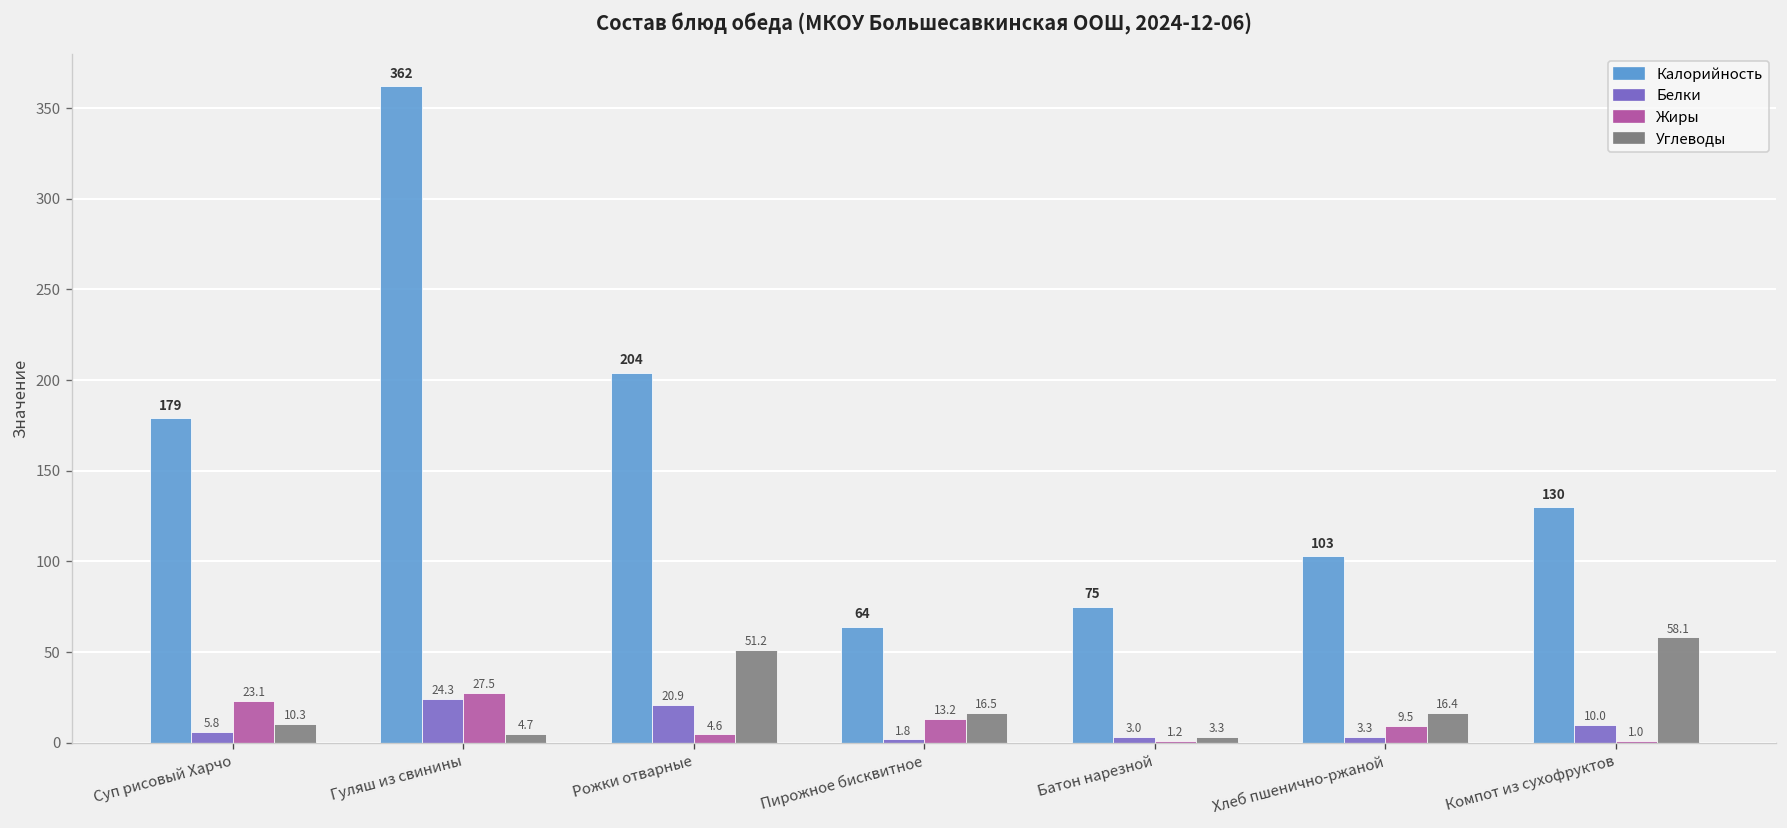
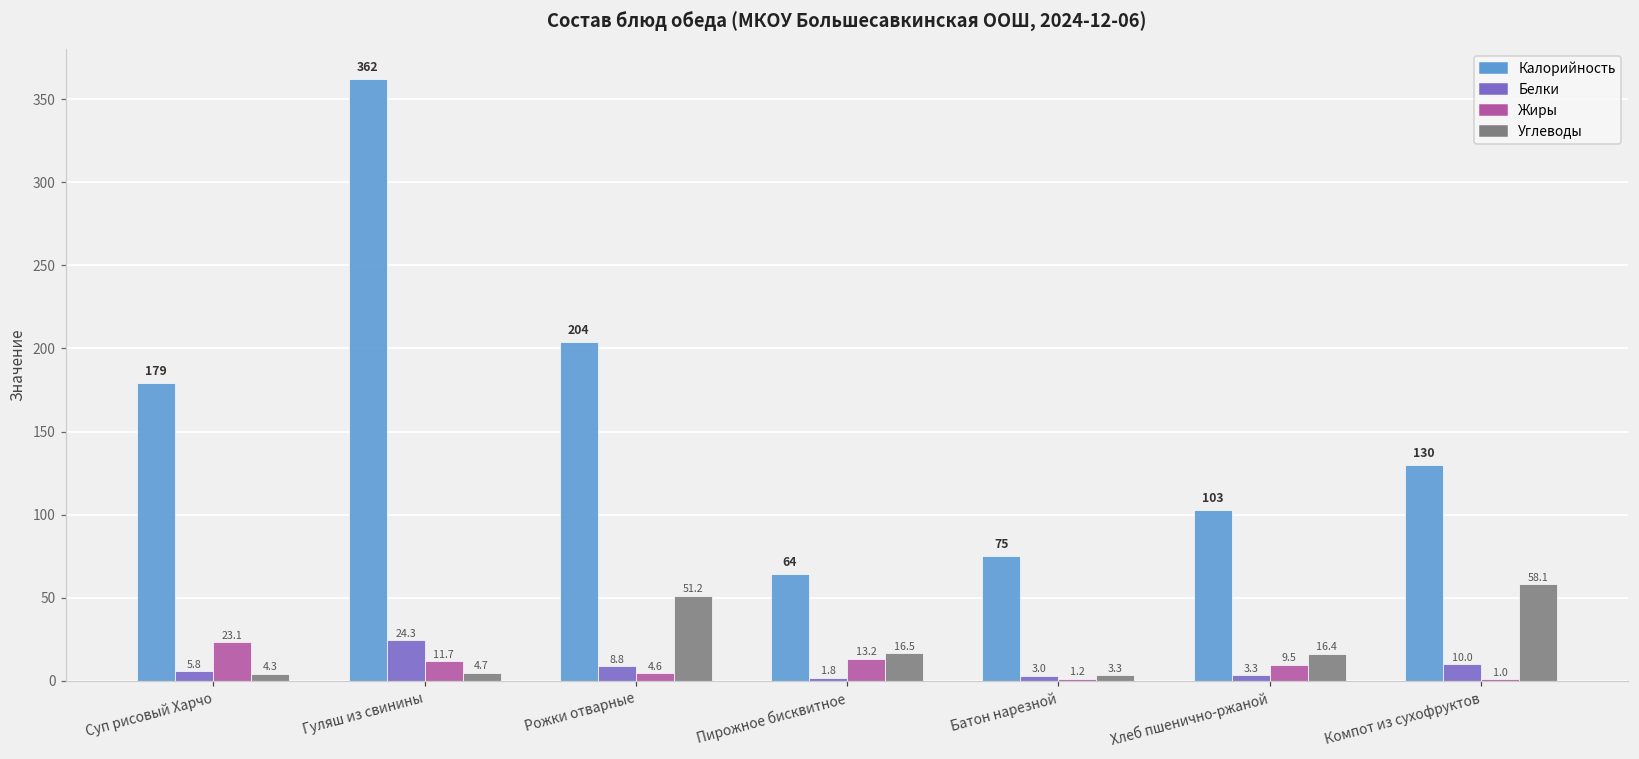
  {
    "Калорийность": {
      "Суп рисовый Харчо": 179,
      "Гуляш из свинины": 362,
      "Рожки отварные": 204,
      "Пирожное бисквитное": 64,
      "Батон нарезной": 75,
      "Хлеб пшенично-ржаной": 103,
      "Компот из сухофруктов": 130
    },
    "Белки": {
      "Суп рисовый Харчо": 5.8,
      "Гуляш из свинины": 24.3,
-     "Рожки отварные": 20.9,
+     "Рожки отварные": 8.8,
      "Пирожное бисквитное": 1.8,
      "Батон нарезной": 3.0,
      "Хлеб пшенично-ржаной": 3.3,
      "Компот из сухофруктов": 10.0
    },
    "Жиры": {
      "Суп рисовый Харчо": 23.1,
-     "Гуляш из свинины": 27.5,
+     "Гуляш из свинины": 11.7,
      "Рожки отварные": 4.6,
      "Пирожное бисквитное": 13.2,
      "Батон нарезной": 1.2,
      "Хлеб пшенично-ржаной": 9.5,
      "Компот из сухофруктов": 1.0
    },
    "Углеводы": {
-     "Суп рисовый Харчо": 10.3,
+     "Суп рисовый Харчо": 4.3,
      "Гуляш из свинины": 4.7,
      "Рожки отварные": 51.2,
      "Пирожное бисквитное": 16.5,
      "Батон нарезной": 3.3,
      "Хлеб пшенично-ржаной": 16.4,
      "Компот из сухофруктов": 58.1
    }
  }
